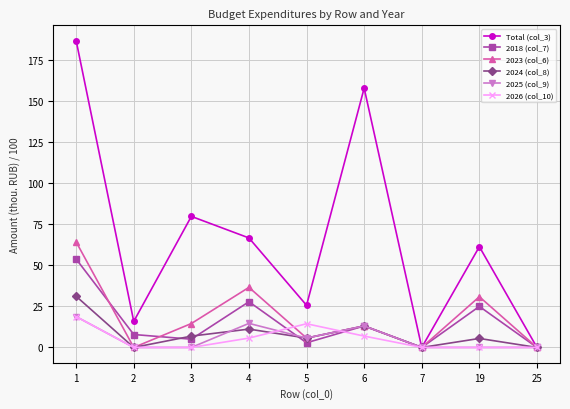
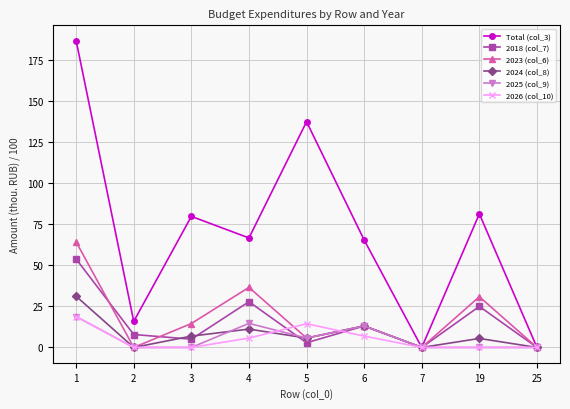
  {
    "Total (col_3)": {
      "1": 187,
      "2": 16,
      "3": 80,
      "4": 67,
-     "5": 26,
-     "6": 158,
-     "19": 61
+     "5": 138,
+     "6": 65,
+     "19": 81
    },
    "2026 (col_10)": {
      "4": 6,
      "5": 14,
      "6": 7
    }
  }
